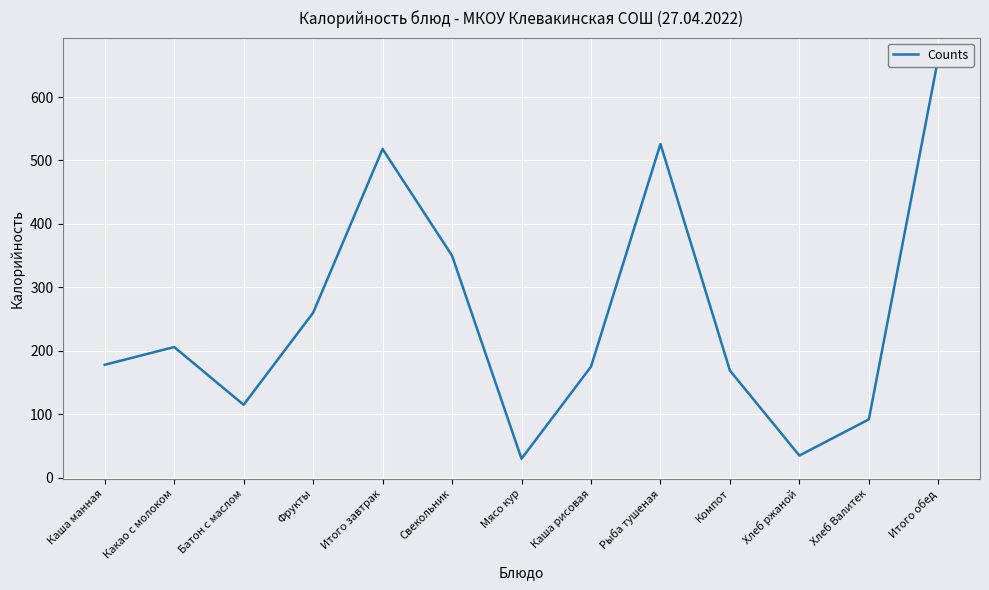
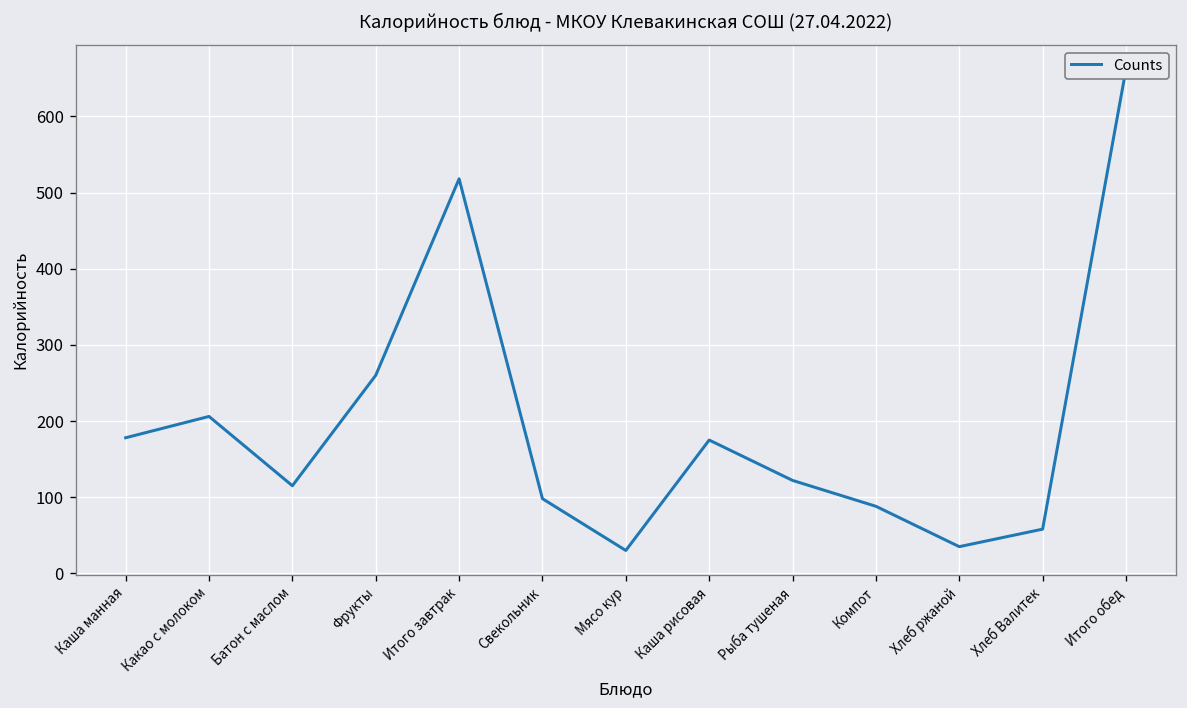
  {
    "Каша манная": 180,
    "Какао с молоком": 210,
    "Батон с маслом": 120,
    "Фрукты": 260,
    "Итого завтрак": 520,
-   "Свекольник": 350,
+   "Свекольник": 100,
    "Мясо кур": 30,
    "Каша рисовая": 180,
-   "Рыба тушеная": 530,
-   "Компот": 170,
+   "Рыба тушеная": 120,
+   "Компот": 90,
    "Хлеб ржаной": 40,
-   "Хлеб Валитек": 90
+   "Хлеб Валитек": 60
  }
